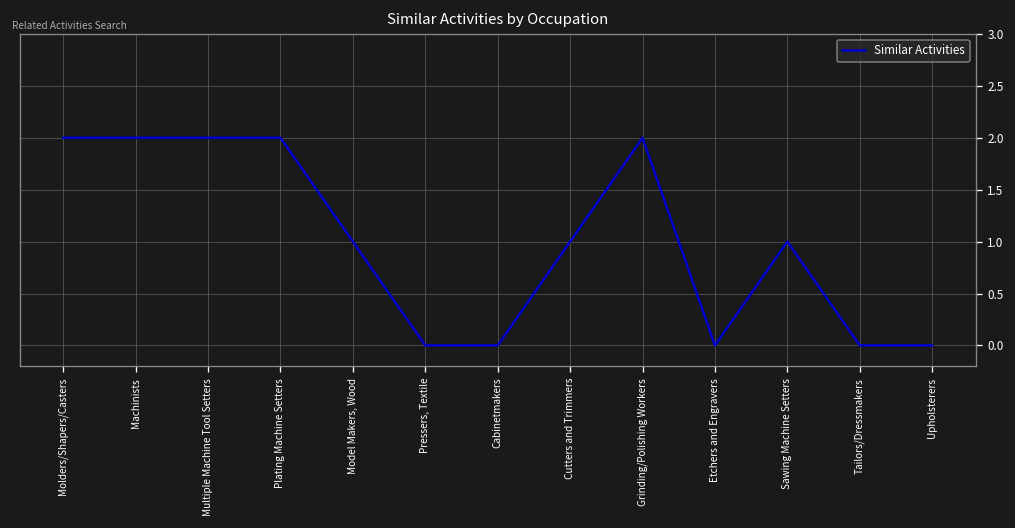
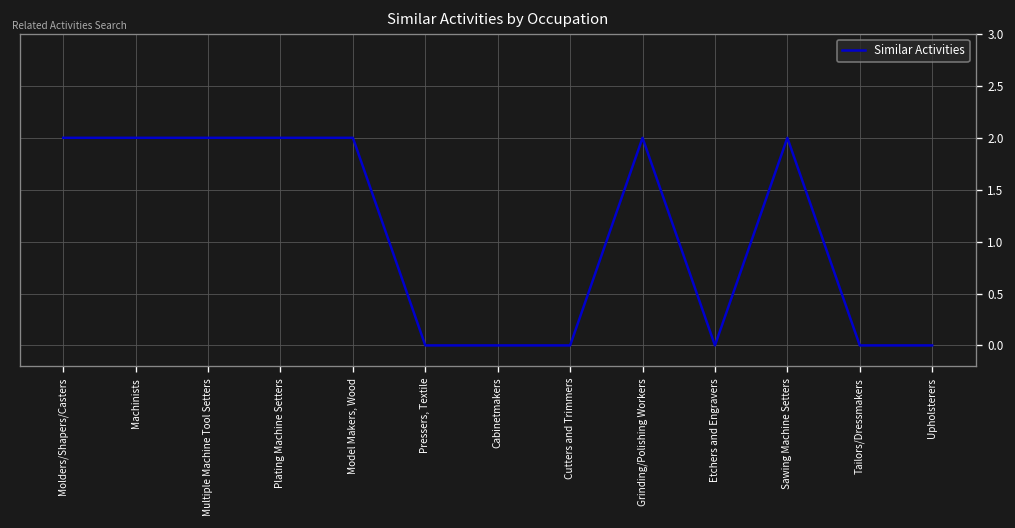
  {
    "Molders/Shapers/Casters": 2,
    "Machinists": 2,
    "Multiple Machine Tool Setters": 2,
    "Plating Machine Setters": 2,
-   "Model Makers, Wood": 1,
+   "Model Makers, Wood": 2,
    "Pressers, Textile": 0,
    "Cabinetmakers": 0,
-   "Cutters and Trimmers": 1,
+   "Cutters and Trimmers": 0,
    "Grinding/Polishing Workers": 2,
    "Etchers and Engravers": 0,
-   "Sawing Machine Setters": 1,
+   "Sawing Machine Setters": 2,
    "Tailors/Dressmakers": 0,
    "Upholsterers": 0
  }
